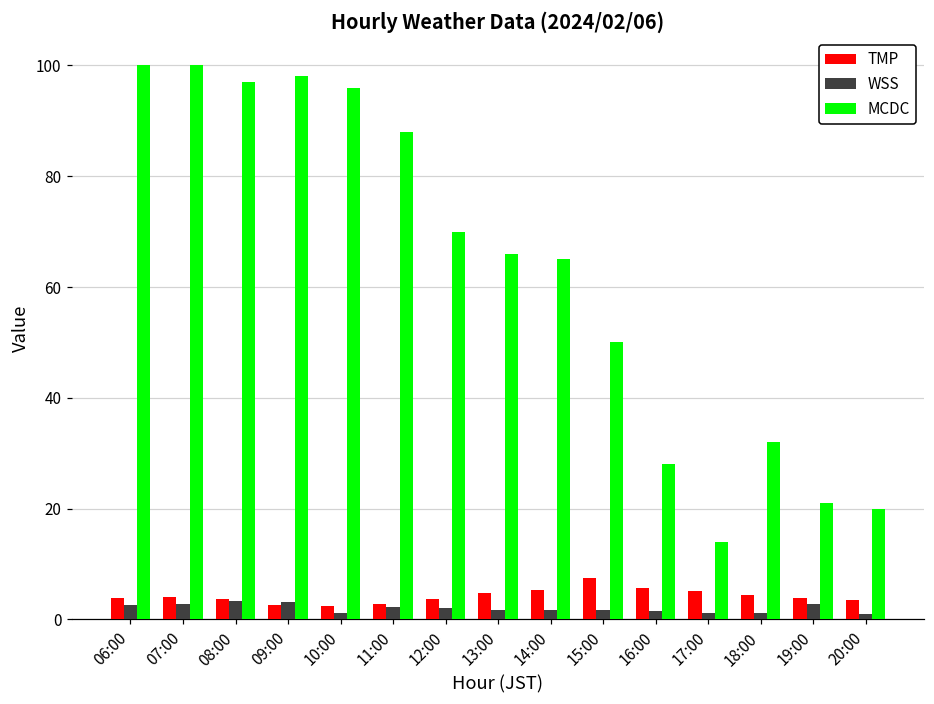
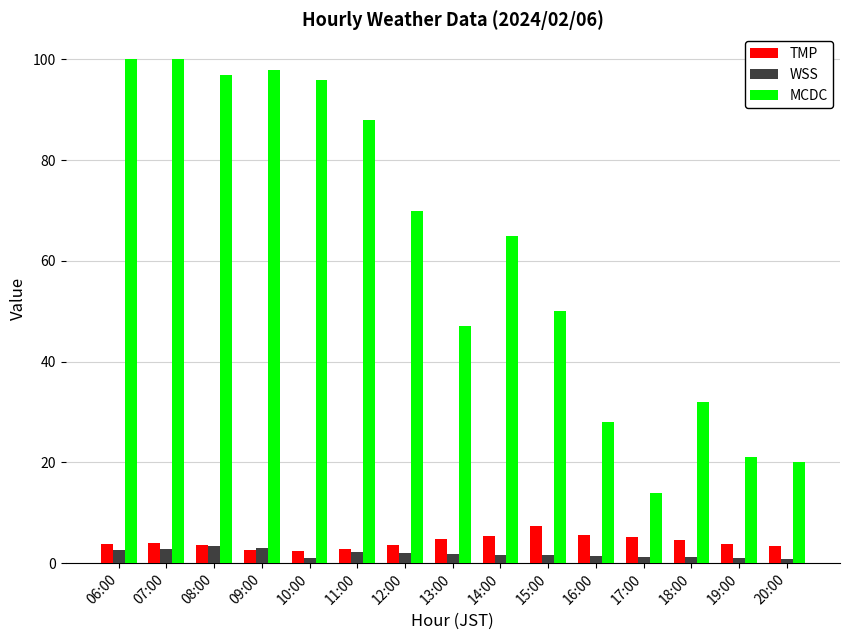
  {
    "TMP": {
      "06:00": 4,
      "07:00": 4,
      "08:00": 4,
      "09:00": 3,
      "10:00": 3,
      "11:00": 3,
      "12:00": 4,
      "13:00": 5,
      "14:00": 5,
      "15:00": 7,
      "16:00": 6,
      "17:00": 5,
      "18:00": 5,
      "19:00": 4,
      "20:00": 4
    },
    "WSS": {
      "06:00": 3,
      "07:00": 3,
      "08:00": 3,
      "09:00": 3,
      "10:00": 1,
      "11:00": 2,
      "12:00": 2,
      "13:00": 2,
      "14:00": 2,
      "15:00": 2,
      "16:00": 2,
      "17:00": 1,
      "18:00": 1,
-     "19:00": 3,
+     "19:00": 1,
      "20:00": 1
    },
    "MCDC": {
      "06:00": 100,
      "07:00": 100,
      "08:00": 97,
      "09:00": 98,
      "10:00": 96,
      "11:00": 88,
      "12:00": 70,
-     "13:00": 66,
+     "13:00": 47,
      "14:00": 65,
      "15:00": 50,
      "16:00": 28,
      "17:00": 14,
      "18:00": 32,
      "19:00": 21,
      "20:00": 20
    }
  }
